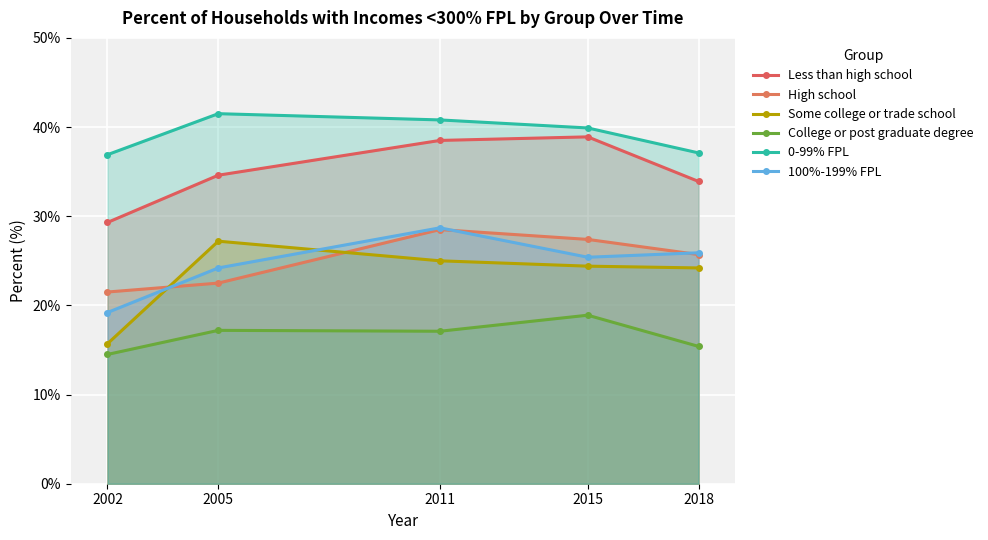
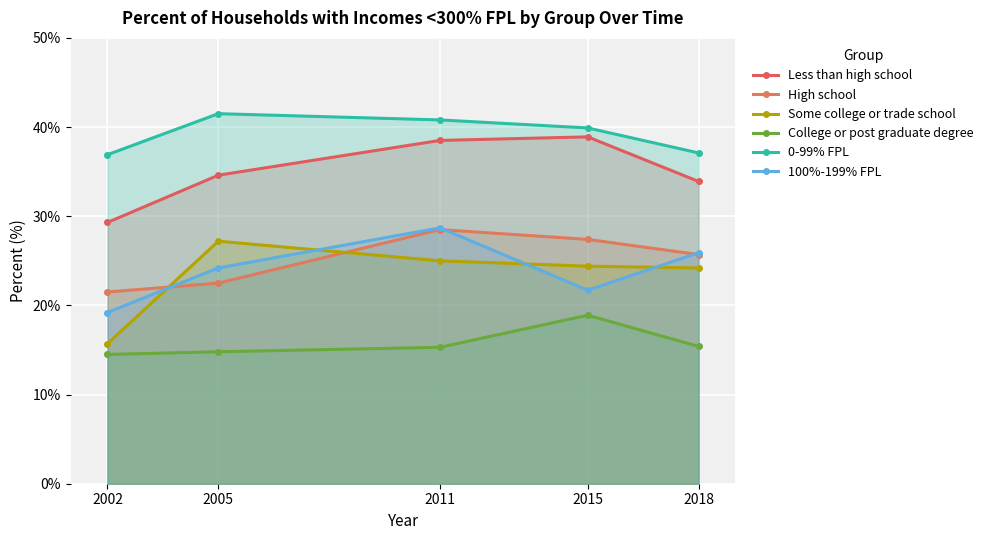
  {
    "Some college or trade school": {
      "2002": "16%",
      "2005": "27%",
      "2011": "25%",
      "2015": "24%",
      "2018": "24%"
    },
    "College or post graduate degree": {
      "2002": "15%",
-     "2005": "17%",
-     "2011": "17%",
+     "2005": "15%",
+     "2011": "15%",
      "2015": "19%",
      "2018": "15%"
    },
    "0-99% FPL": {
      "2002": "37%",
      "2005": "42%",
      "2011": "41%",
      "2015": "40%",
      "2018": "37%"
    },
    "100%-199% FPL": {
      "2002": "19%",
      "2005": "24%",
-     "2015": "25%"
+     "2015": "22%"
    }
  }
